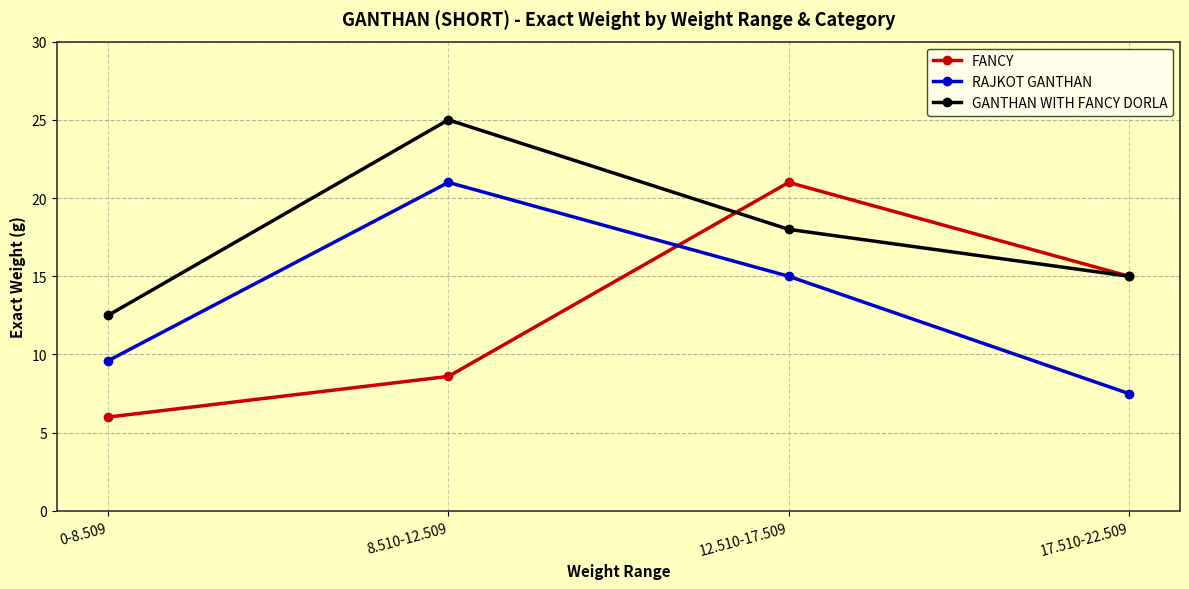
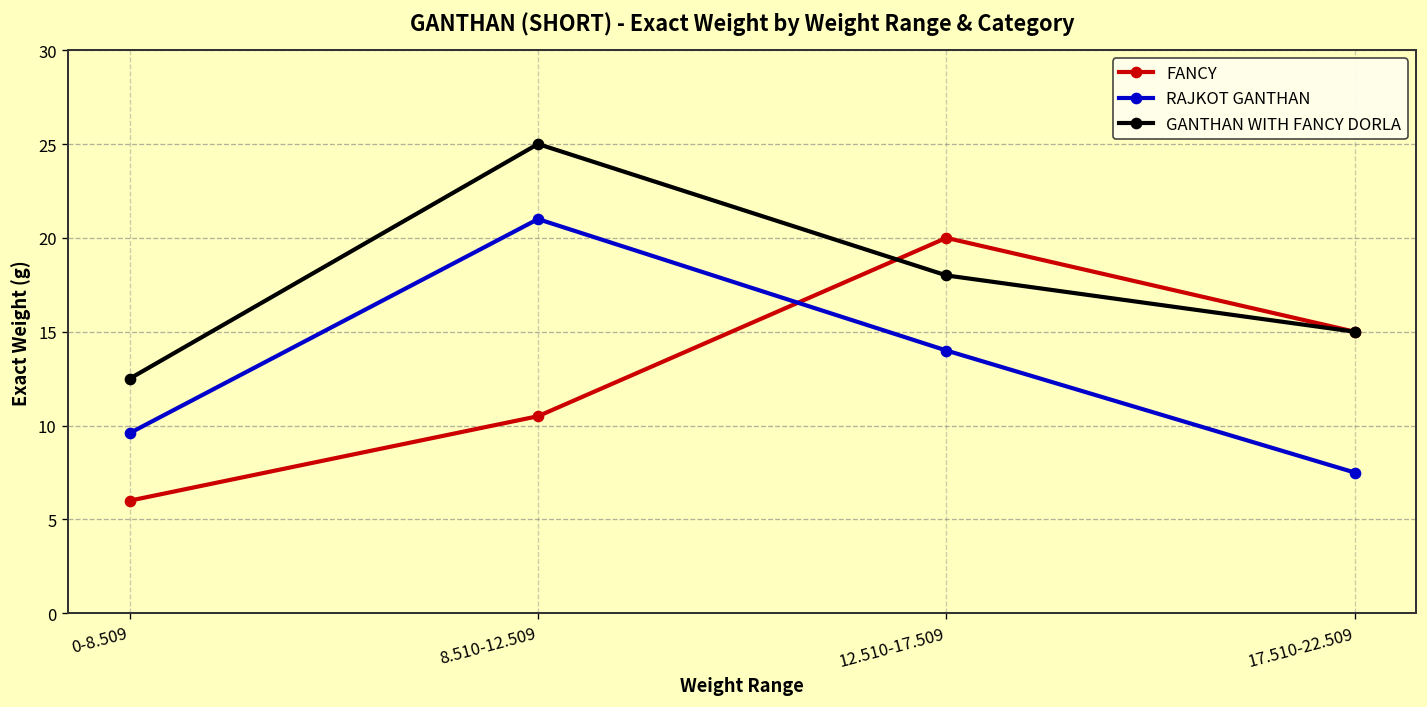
  {
    "FANCY": {
      "0-8.509": 6.0,
-     "8.510-12.509": 8.6,
-     "12.510-17.509": 21
+     "8.510-12.509": 10.5,
+     "12.510-17.509": 20
    },
    "RAJKOT GANTHAN": {
      "0-8.509": 9.6,
      "8.510-12.509": 21,
-     "12.510-17.509": 15,
+     "12.510-17.509": 14,
      "17.510-22.509": 7.5
    },
    "GANTHAN WITH FANCY DORLA": {
      "0-8.509": 12.5,
      "8.510-12.509": 25.0,
      "12.510-17.509": 18.0
    }
  }
